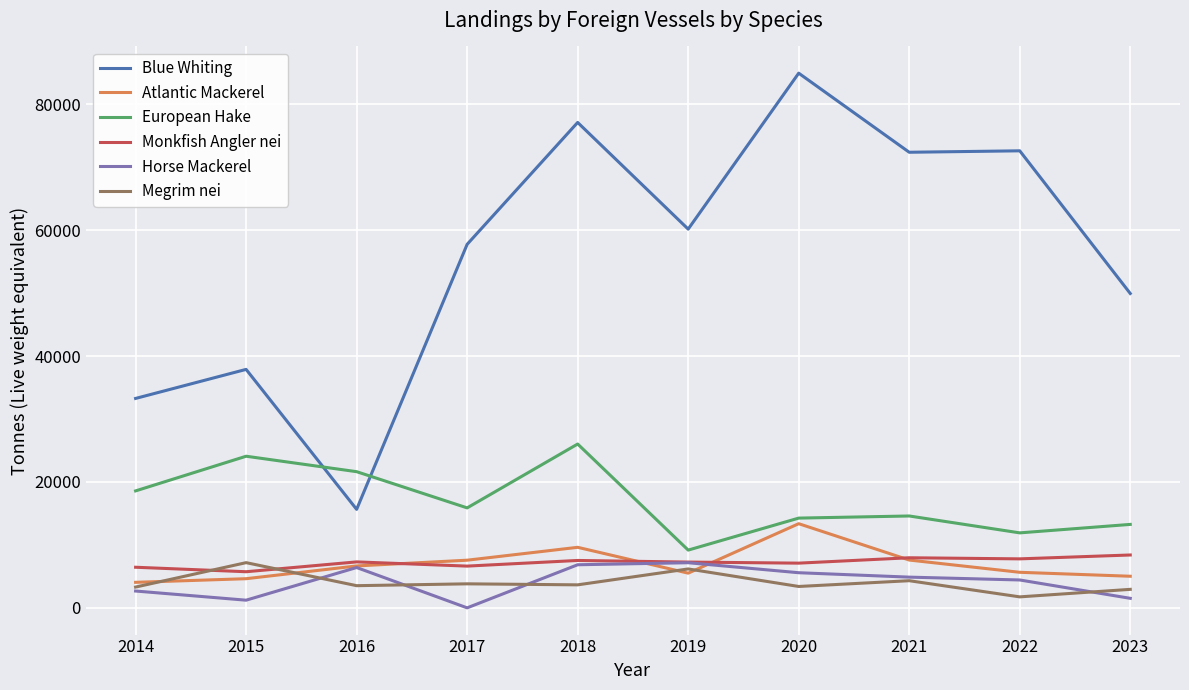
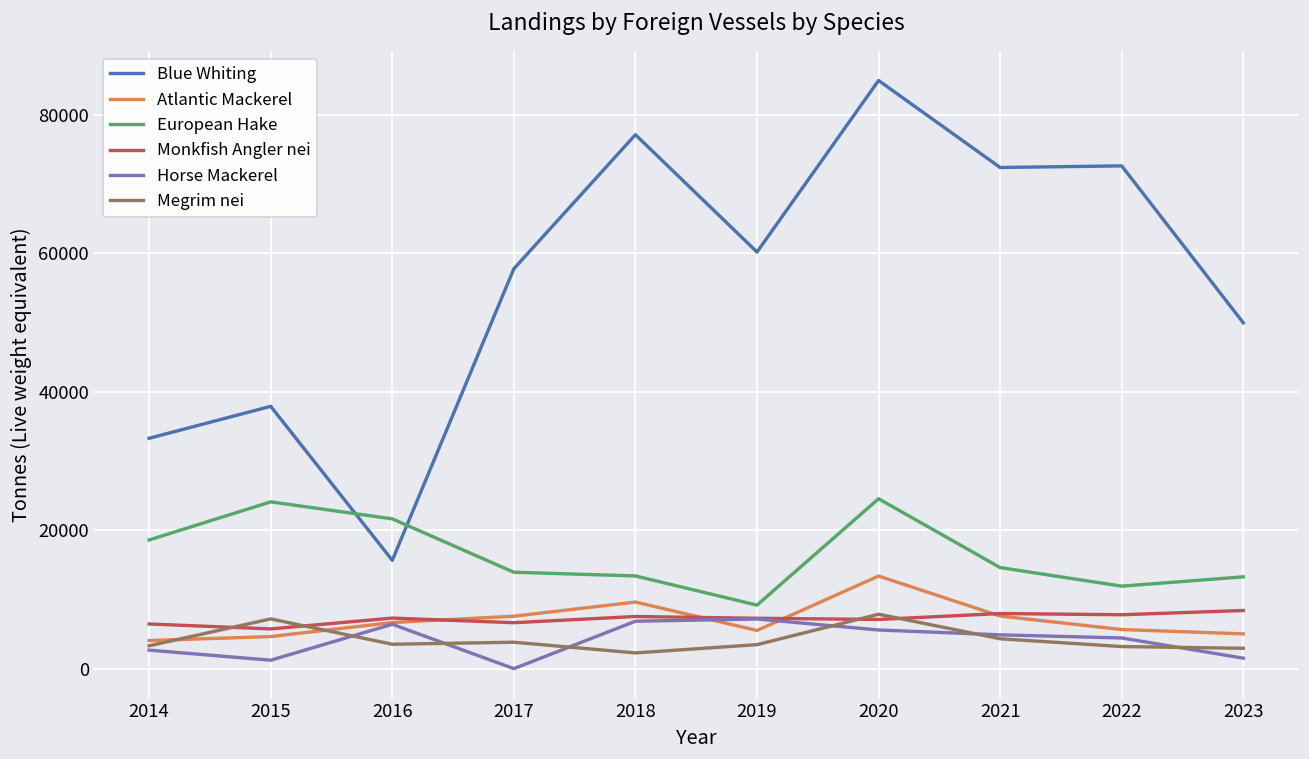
  {
    "European Hake": {
      "2014": 19000,
      "2015": 24000,
      "2016": 22000,
-     "2017": 16000,
-     "2018": 26000,
+     "2017": 14000,
+     "2018": 13000,
      "2019": 9000,
-     "2020": 14000,
+     "2020": 25000,
      "2021": 15000,
      "2022": 12000,
      "2023": 13000
    },
    "Megrim nei": {
      "2014": 3000,
      "2015": 7000,
      "2016": 4000,
      "2017": 4000,
-     "2018": 4000,
-     "2019": 6000,
-     "2020": 3000,
+     "2018": 2000,
+     "2019": 3000,
+     "2020": 8000,
      "2021": 4000,
-     "2022": 2000,
+     "2022": 3000,
      "2023": 3000
    }
  }
